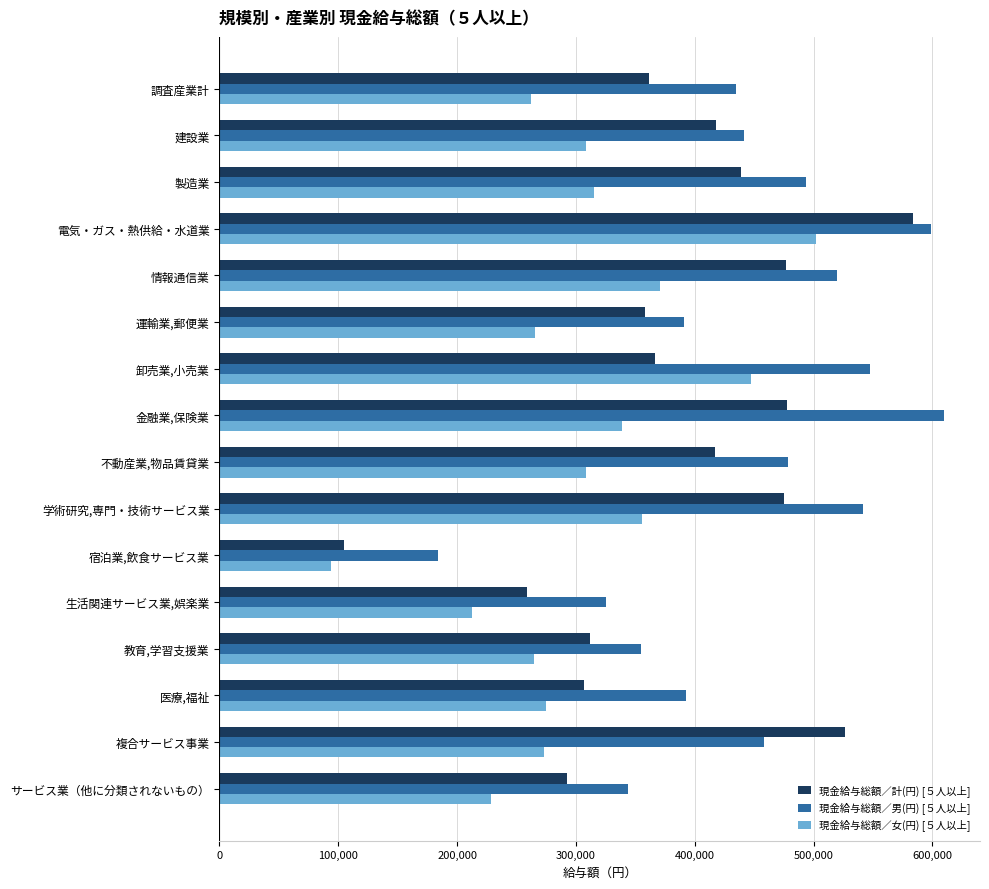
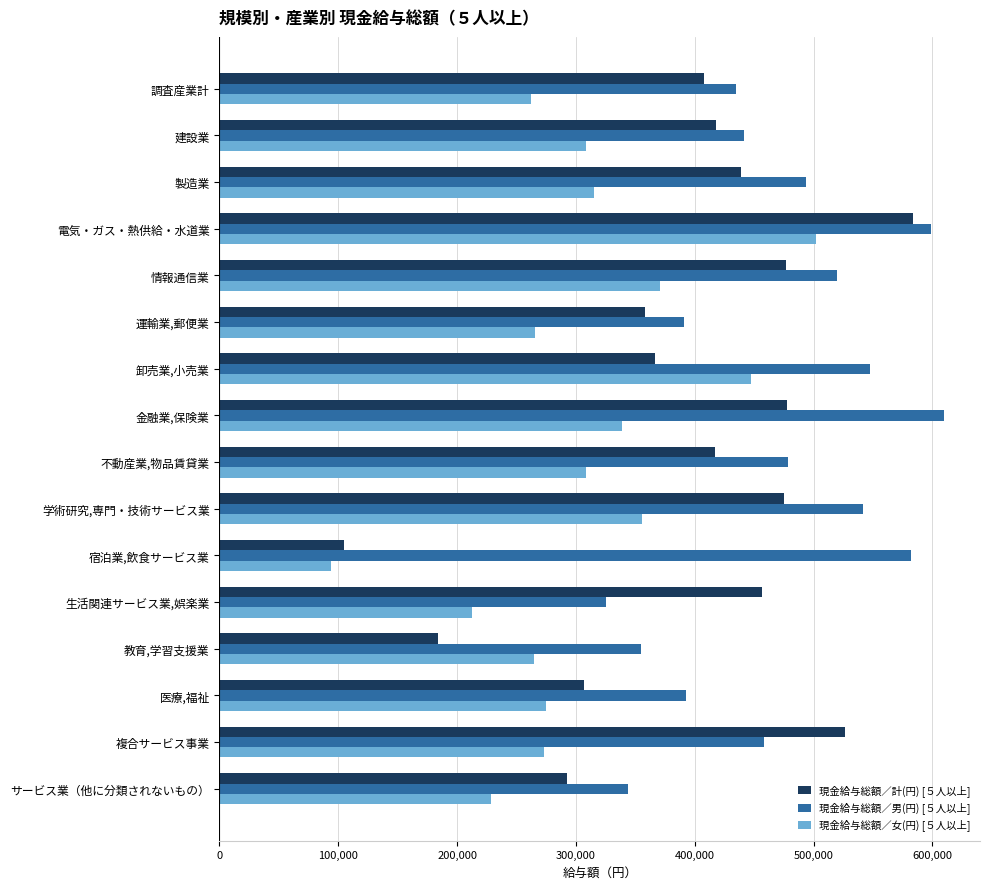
  {
    "現金給与総額／計(円) [５人以上]": {
-     "調査産業計": "361,000",
+     "調査産業計": "408,000",
      "建設業": "418,000",
      "製造業": "439,000",
      "電気・ガス・熱供給・水道業": "583,000",
      "情報通信業": "477,000",
      "運輸業,郵便業": "358,000",
      "卸売業,小売業": "366,000",
      "金融業,保険業": "478,000",
      "不動産業,物品賃貸業": "417,000",
      "学術研究,専門・技術サービス業": "475,000",
      "宿泊業,飲食サービス業": "105,000",
-     "生活関連サービス業,娯楽業": "259,000",
-     "教育,学習支援業": "312,000",
+     "生活関連サービス業,娯楽業": "457,000",
+     "教育,学習支援業": "184,000",
      "医療,福祉": "307,000",
      "複合サービス事業": "527,000",
      "サービス業（他に分類されないもの）": "293,000"
    },
    "現金給与総額／男(円) [５人以上]": {
      "調査産業計": "435,000",
      "建設業": "441,000",
      "製造業": "494,000",
      "電気・ガス・熱供給・水道業": "599,000",
      "情報通信業": "520,000",
      "運輸業,郵便業": "391,000",
      "卸売業,小売業": "548,000",
      "金融業,保険業": "610,000",
      "不動産業,物品賃貸業": "478,000",
      "学術研究,専門・技術サービス業": "542,000",
-     "宿泊業,飲食サービス業": "184,000",
+     "宿泊業,飲食サービス業": "582,000",
      "生活関連サービス業,娯楽業": "326,000",
      "教育,学習支援業": "355,000",
      "医療,福祉": "393,000",
      "複合サービス事業": "458,000",
      "サービス業（他に分類されないもの）": "344,000"
    },
    "現金給与総額／女(円) [５人以上]": {
      "調査産業計": "262,000",
      "建設業": "309,000",
      "製造業": "315,000",
      "電気・ガス・熱供給・水道業": "502,000",
      "情報通信業": "371,000",
      "運輸業,郵便業": "265,000",
      "卸売業,小売業": "448,000",
      "金融業,保険業": "339,000",
      "不動産業,物品賃貸業": "308,000",
      "学術研究,専門・技術サービス業": "356,000",
      "宿泊業,飲食サービス業": "94,000",
      "生活関連サービス業,娯楽業": "212,000",
      "教育,学習支援業": "265,000",
      "医療,福祉": "275,000",
      "複合サービス事業": "273,000",
      "サービス業（他に分類されないもの）": "229,000"
    }
  }
